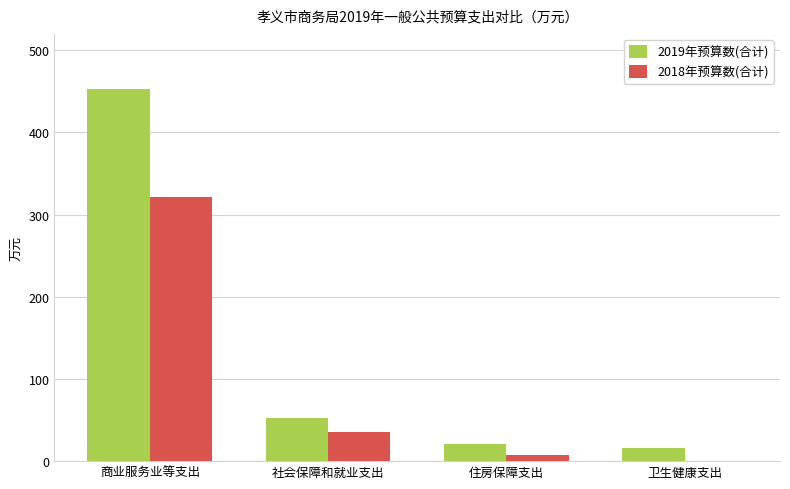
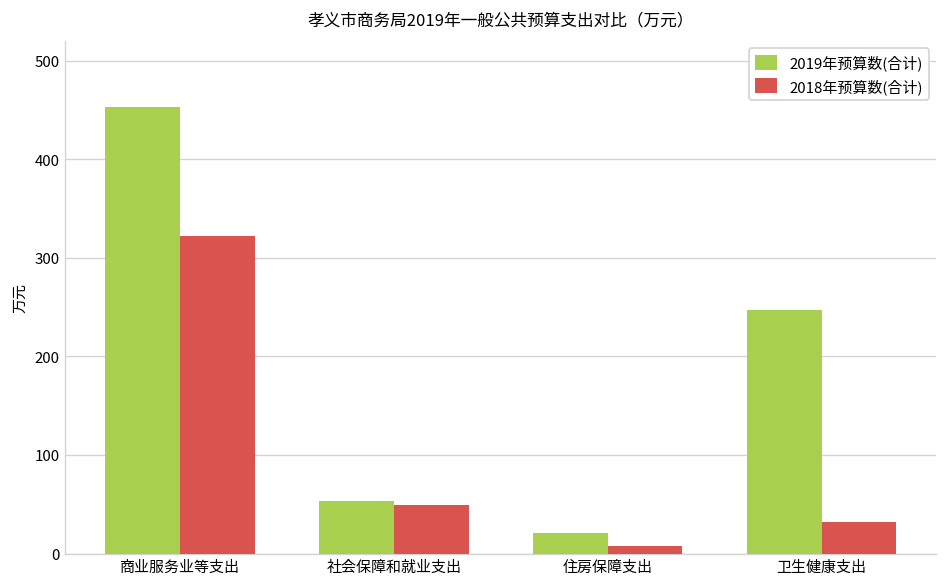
  {
    "2019年预算数(合计)": {
      "商业服务业等支出": 450,
      "社会保障和就业支出": 50,
      "住房保障支出": 20,
-     "卫生健康支出": 20
+     "卫生健康支出": 250
    },
    "2018年预算数(合计)": {
      "商业服务业等支出": 320,
-     "社会保障和就业支出": 40,
+     "社会保障和就业支出": 50,
      "住房保障支出": 10,
-     "卫生健康支出": 0
+     "卫生健康支出": 30
    }
  }
